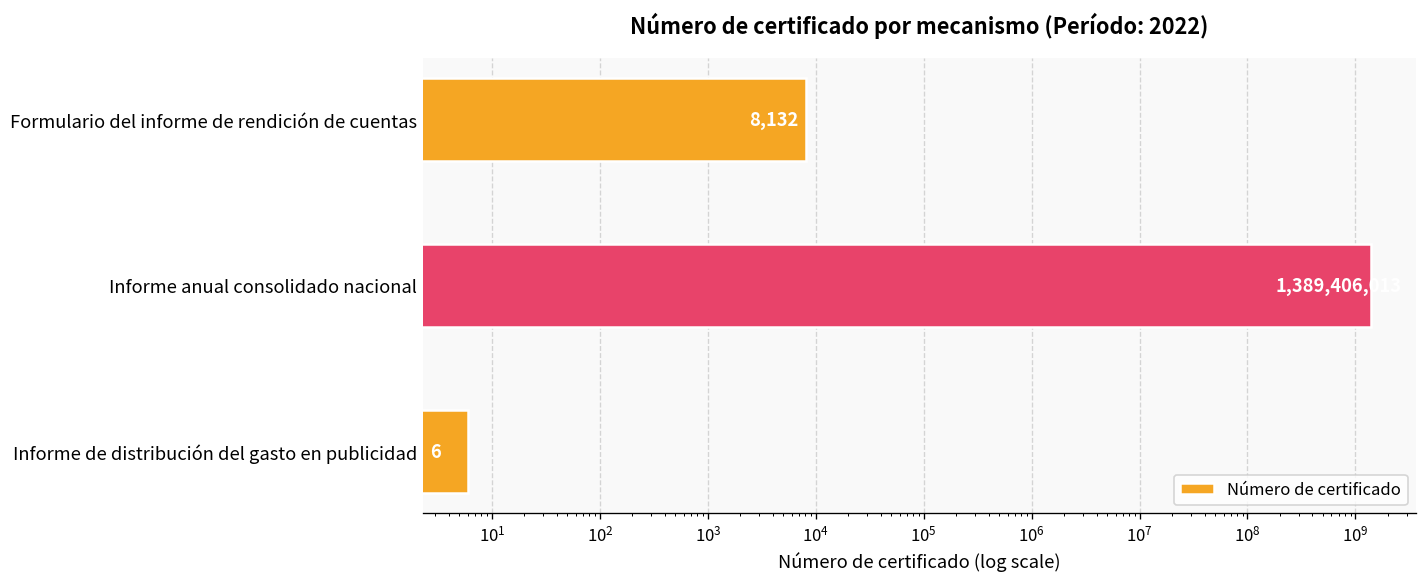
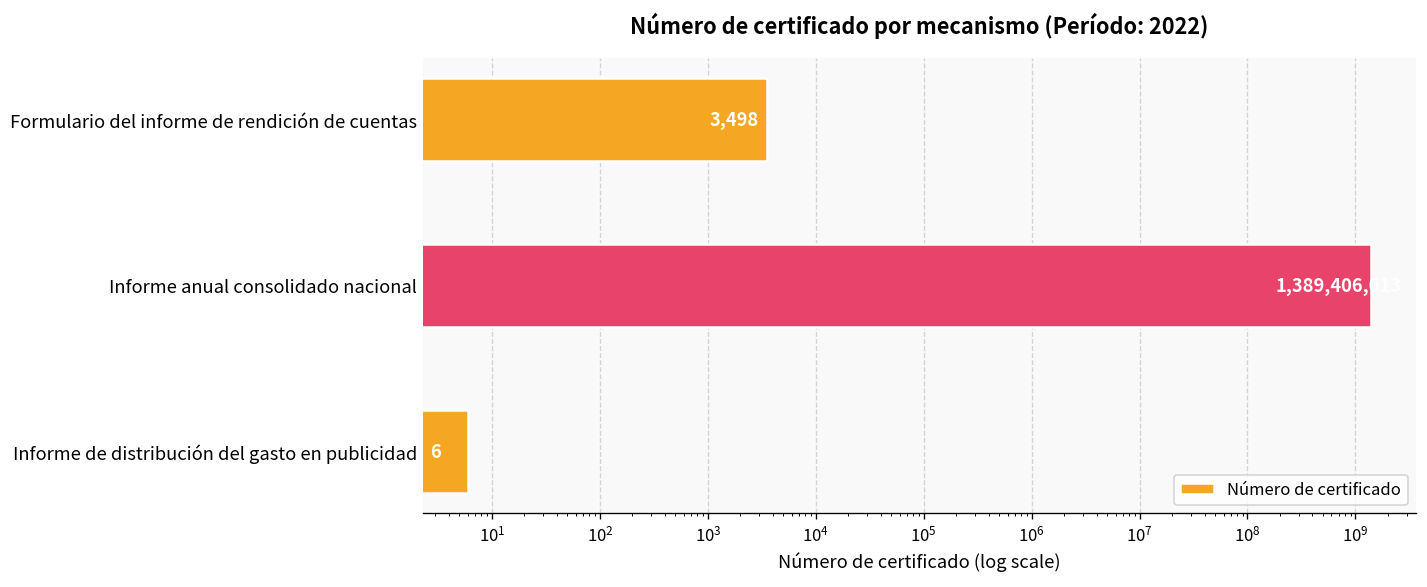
  {
-   "Formulario del informe de rendición de cuentas": "8,132",
+   "Formulario del informe de rendición de cuentas": "3,498",
    "Informe anual consolidado nacional": "1,389,406,013",
    "Informe de distribución del gasto en publicidad": "6"
  }
